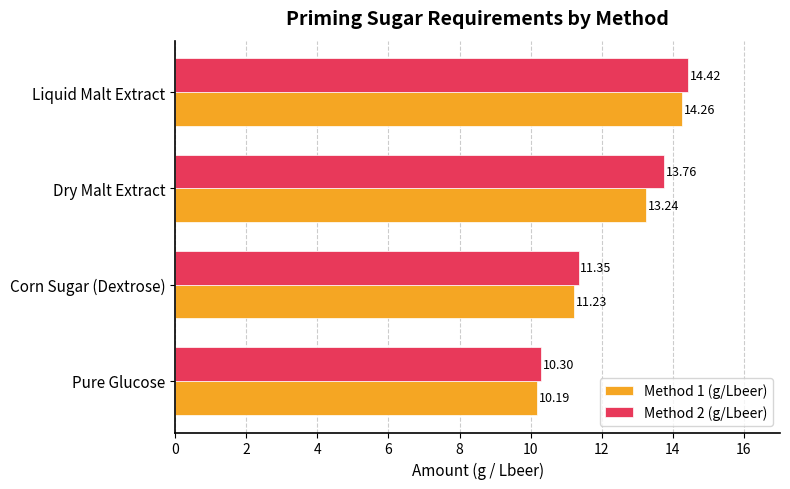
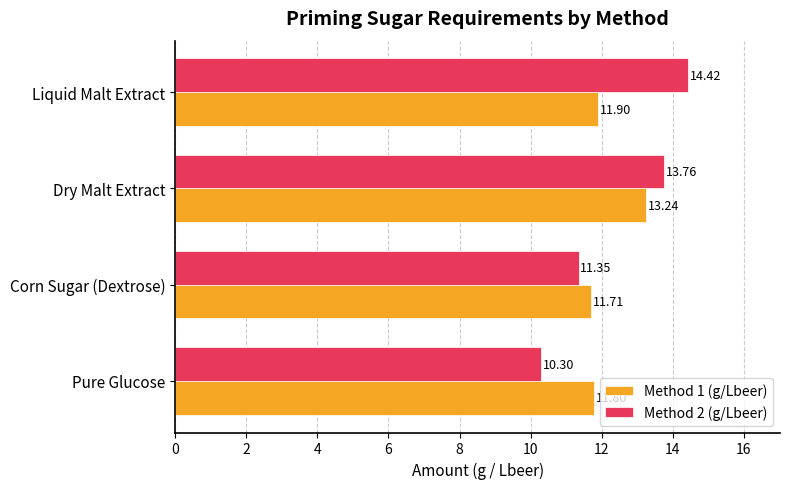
  {
    "Method 1 (g/Lbeer)": {
-     "Liquid Malt Extract": 14.26,
+     "Liquid Malt Extract": 11.90,
      "Dry Malt Extract": 13.24,
-     "Corn Sugar (Dextrose)": 11.23,
-     "Pure Glucose": 10.2
+     "Corn Sugar (Dextrose)": 11.71,
+     "Pure Glucose": 11.8
    },
    "Method 2 (g/Lbeer)": {
      "Liquid Malt Extract": 14.42,
      "Dry Malt Extract": 13.76,
      "Corn Sugar (Dextrose)": 11.35,
      "Pure Glucose": 10.30
    }
  }
